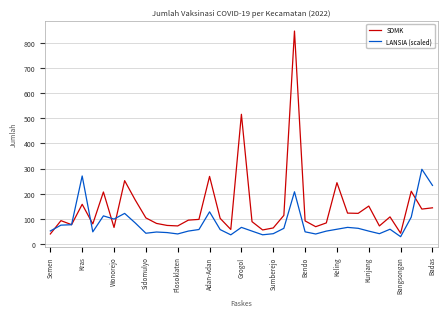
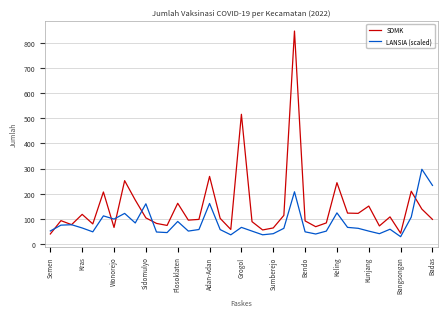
  {
    "SDMK": {
      "Semen": 40,
-     "Kras": 160,
+     "Kras": 120,
      "Wonorejo": 70,
      "Sidomulyo": 100,
-     "Plosoklaten": 70,
+     "Plosoklaten": 160,
      "Adan-Adan": 270,
      "Grogol": 520,
      "Sumberejo": 60,
      "Bendo": 90,
      "Keling": 240,
      "Kunjang": 150,
      "Bangsongan": 40,
-     "Badas": 140
+     "Badas": 100
    },
    "LANSIA (scaled)": {
      "Semen": 50,
-     "Kras": 270,
+     "Kras": 60,
      "Wonorejo": 100,
-     "Sidomulyo": 40,
-     "Plosoklaten": 40,
-     "Adan-Adan": 130,
+     "Sidomulyo": 160,
+     "Plosoklaten": 90,
+     "Adan-Adan": 160,
      "Grogol": 70,
      "Sumberejo": 40,
      "Bendo": 50,
-     "Keling": 60,
+     "Keling": 120,
      "Kunjang": 50,
      "Bangsongan": 30,
      "Badas": 230
    }
  }
